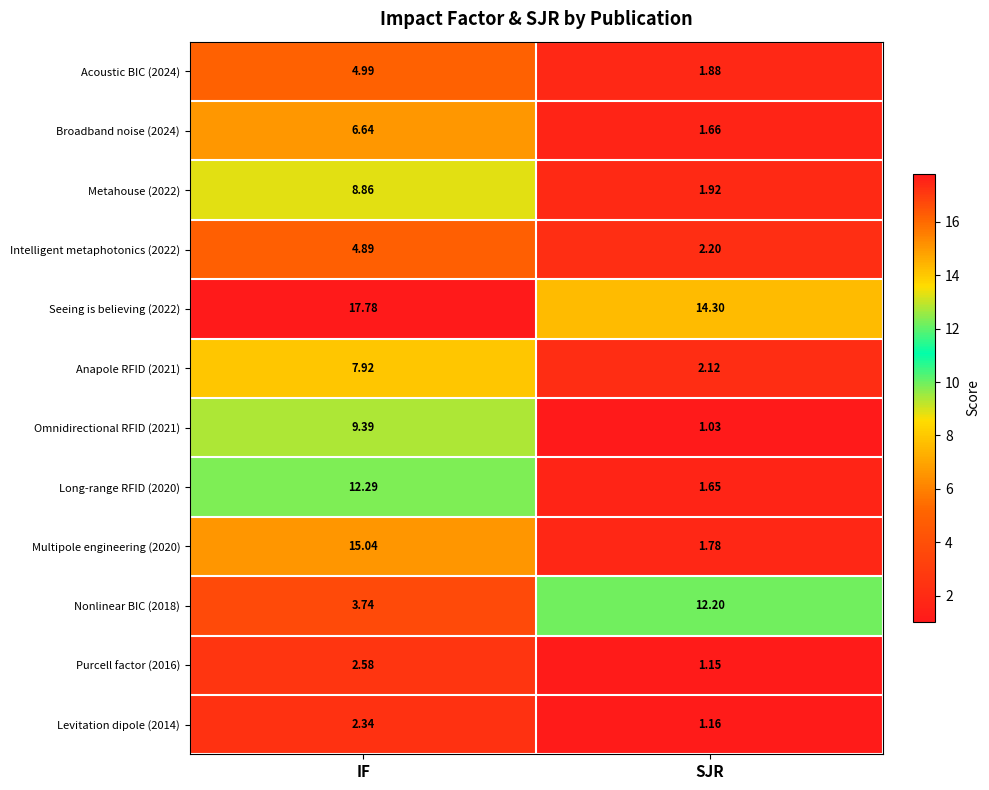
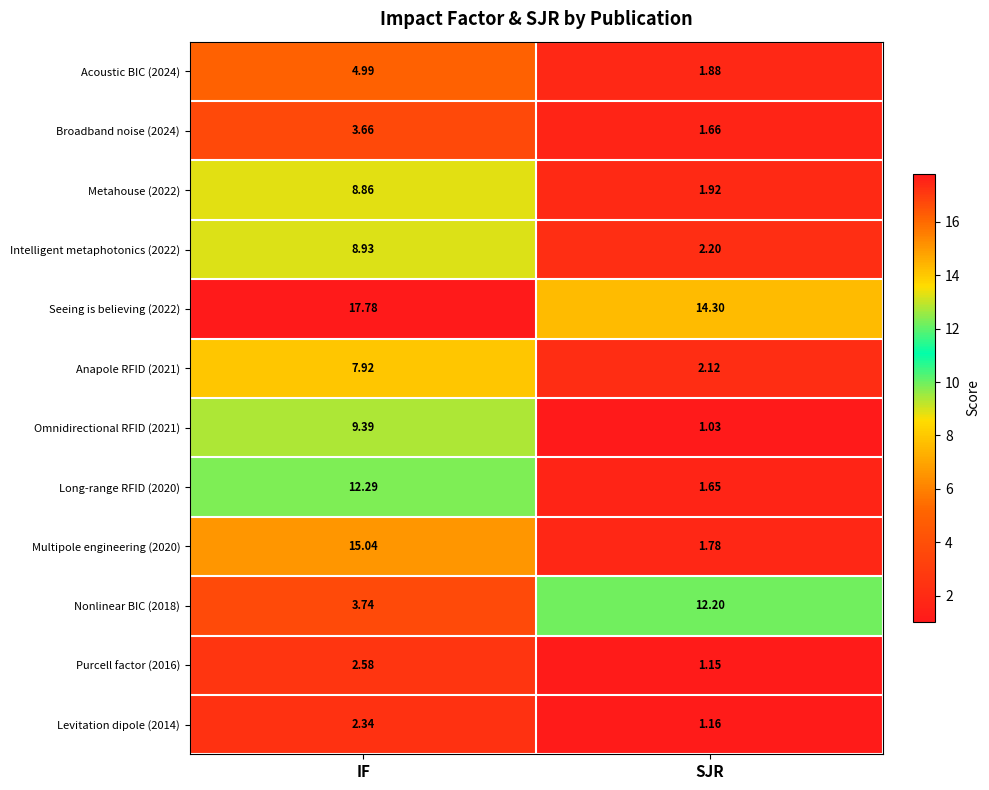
  {
    "Acoustic BIC (2024)": {
      "IF": 4.99,
      "SJR": 1.88
    },
    "Broadband noise (2024)": {
-     "IF": 6.64,
+     "IF": 3.66,
      "SJR": 1.66
    },
    "Metahouse (2022)": {
      "IF": 8.86,
      "SJR": 1.92
    },
    "Intelligent metaphotonics (2022)": {
-     "IF": 4.89,
+     "IF": 8.93,
      "SJR": 2.20
    },
    "Seeing is believing (2022)": {
      "IF": 17.78,
      "SJR": 14.30
    },
    "Anapole RFID (2021)": {
      "IF": 7.92,
      "SJR": 2.12
    },
    "Omnidirectional RFID (2021)": {
      "IF": 9.39,
      "SJR": 1.03
    },
    "Long-range RFID (2020)": {
      "IF": 12.29,
      "SJR": 1.65
    },
    "Multipole engineering (2020)": {
      "IF": 15.04,
      "SJR": 1.78
    },
    "Nonlinear BIC (2018)": {
      "IF": 3.74,
      "SJR": 12.20
    },
    "Purcell factor (2016)": {
      "IF": 2.58,
      "SJR": 1.15
    },
    "Levitation dipole (2014)": {
      "IF": 2.34,
      "SJR": 1.16
    }
  }
